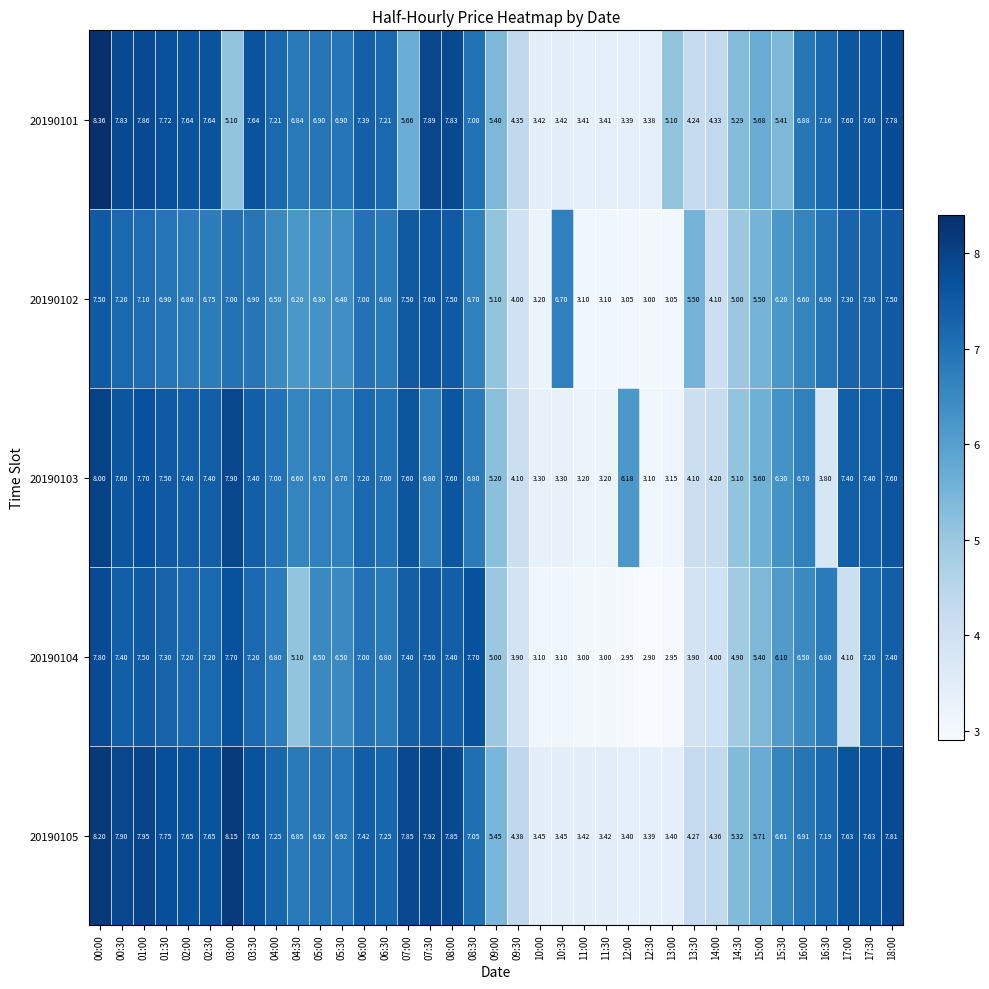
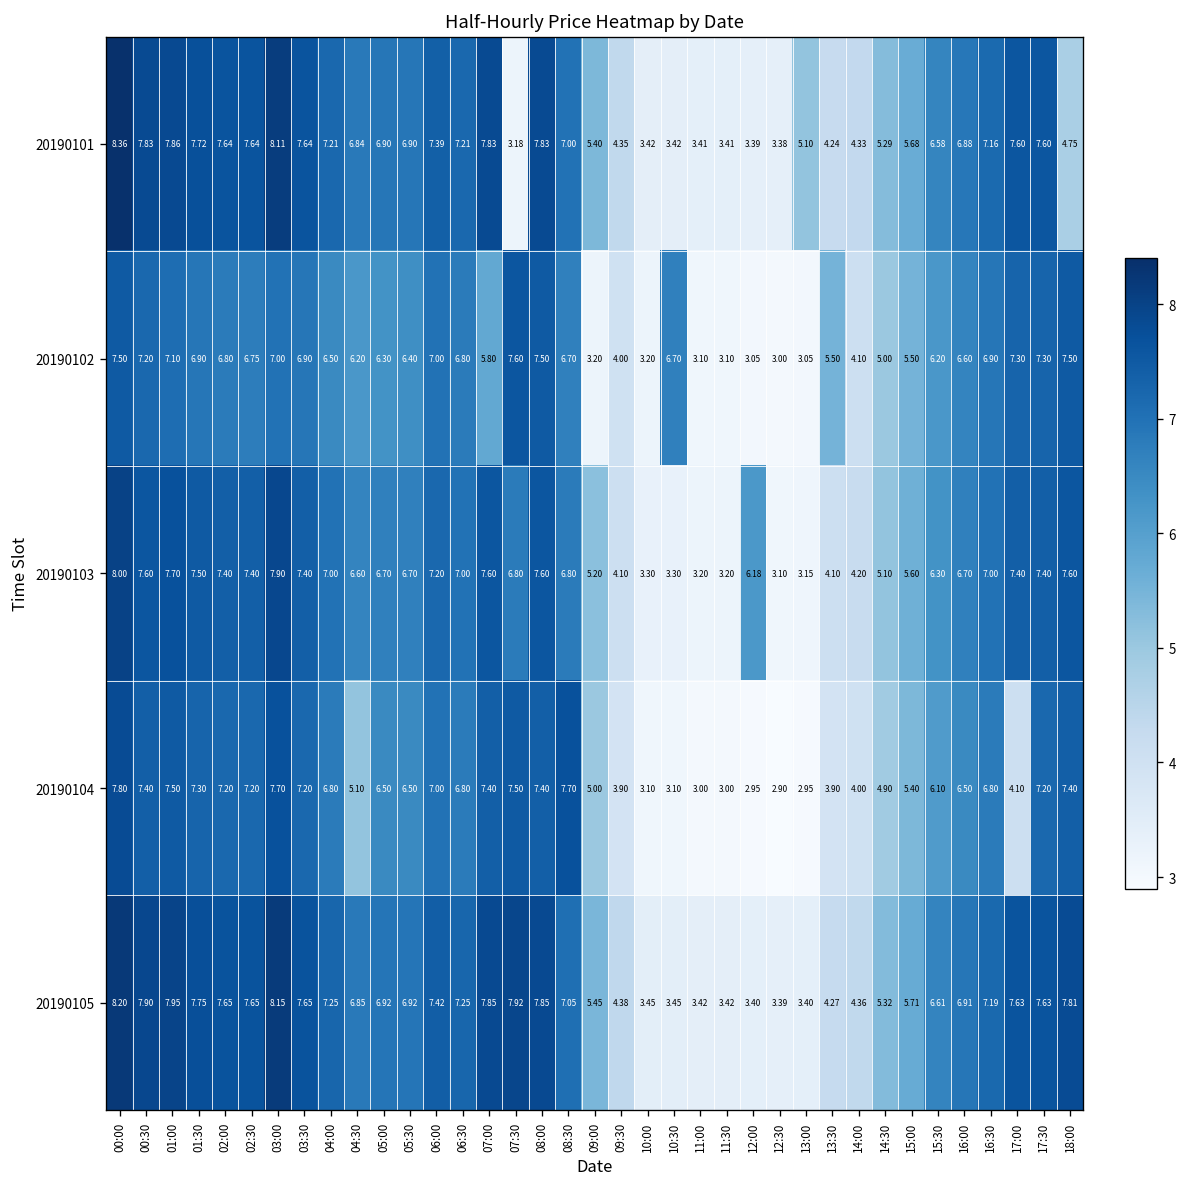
  {
    "20190101": {
      "00:00": 8.36,
      "00:30": 7.83,
      "01:00": 7.86,
      "01:30": 7.72,
      "02:00": 7.64,
      "02:30": 7.64,
-     "03:00": 5.10,
+     "03:00": 8.11,
      "03:30": 7.64,
      "04:00": 7.21,
      "04:30": 6.84,
      "05:00": 6.90,
      "05:30": 6.90,
      "06:00": 7.39,
      "06:30": 7.21,
-     "07:00": 5.66,
-     "07:30": 7.89,
+     "07:00": 7.83,
+     "07:30": 3.18,
      "08:00": 7.83,
      "08:30": 7.00,
      "09:00": 5.40,
      "09:30": 4.35,
      "10:00": 3.42,
      "10:30": 3.42,
      "11:00": 3.41,
      "11:30": 3.41,
      "12:00": 3.39,
      "12:30": 3.38,
      "13:00": 5.10,
      "13:30": 4.24,
      "14:00": 4.33,
      "14:30": 5.29,
      "15:00": 5.68,
-     "15:30": 5.41,
+     "15:30": 6.58,
      "16:00": 6.88,
      "16:30": 7.16,
      "17:00": 7.60,
      "17:30": 7.60,
-     "18:00": 7.78
+     "18:00": 4.75
    },
    "20190102": {
      "00:00": 7.50,
      "00:30": 7.20,
      "01:00": 7.10,
      "01:30": 6.90,
      "02:00": 6.80,
      "02:30": 6.75,
      "03:00": 7.00,
      "03:30": 6.90,
      "04:00": 6.50,
      "04:30": 6.20,
      "05:00": 6.30,
      "05:30": 6.40,
      "06:00": 7.00,
      "06:30": 6.80,
-     "07:00": 7.50,
+     "07:00": 5.80,
      "07:30": 7.60,
      "08:00": 7.50,
      "08:30": 6.70,
-     "09:00": 5.10,
+     "09:00": 3.20,
      "09:30": 4.00,
      "10:00": 3.20,
      "10:30": 6.70,
      "11:00": 3.10,
      "11:30": 3.10,
      "12:00": 3.05,
      "12:30": 3.00,
      "13:00": 3.05,
      "13:30": 5.50,
      "14:00": 4.10,
      "14:30": 5.00,
      "15:00": 5.50,
      "15:30": 6.20,
      "16:00": 6.60,
      "16:30": 6.90,
      "17:00": 7.30,
      "17:30": 7.30,
      "18:00": 7.50
    },
    "20190103": {
      "00:00": 8.00,
      "00:30": 7.60,
      "01:00": 7.70,
      "01:30": 7.50,
      "02:00": 7.40,
      "02:30": 7.40,
      "03:00": 7.90,
      "03:30": 7.40,
      "04:00": 7.00,
      "04:30": 6.60,
      "05:00": 6.70,
      "05:30": 6.70,
      "06:00": 7.20,
      "06:30": 7.00,
      "07:00": 7.60,
      "07:30": 6.80,
      "08:00": 7.60,
      "08:30": 6.80,
      "09:00": 5.20,
      "09:30": 4.10,
      "10:00": 3.30,
      "10:30": 3.30,
      "11:00": 3.20,
      "11:30": 3.20,
      "12:00": 6.18,
      "12:30": 3.10,
      "13:00": 3.15,
      "13:30": 4.10,
      "14:00": 4.20,
      "14:30": 5.10,
      "15:00": 5.60,
      "15:30": 6.30,
      "16:00": 6.70,
-     "16:30": 3.80,
+     "16:30": 7.00,
      "17:00": 7.40,
      "17:30": 7.40,
      "18:00": 7.60
    },
    "20190104": {
      "00:00": 7.80,
      "00:30": 7.40,
      "01:00": 7.50,
      "01:30": 7.30,
      "02:00": 7.20,
      "02:30": 7.20,
      "03:00": 7.70,
      "03:30": 7.20,
      "04:00": 6.80,
      "04:30": 5.10,
      "05:00": 6.50,
      "05:30": 6.50,
      "06:00": 7.00,
      "06:30": 6.80,
      "07:00": 7.40,
      "07:30": 7.50,
      "08:00": 7.40,
      "08:30": 7.70,
      "09:00": 5.00,
      "09:30": 3.90,
      "10:00": 3.10,
      "10:30": 3.10,
      "11:00": 3.00,
      "11:30": 3.00,
      "12:00": 2.95,
      "12:30": 2.90,
      "13:00": 2.95,
      "13:30": 3.90,
      "14:00": 4.00,
      "14:30": 4.90,
      "15:00": 5.40,
      "15:30": 6.10,
      "16:00": 6.50,
      "16:30": 6.80,
      "17:00": 4.10,
      "17:30": 7.20,
      "18:00": 7.40
    },
    "20190105": {
      "00:00": 8.20,
      "00:30": 7.90,
      "01:00": 7.95,
      "01:30": 7.75,
      "02:00": 7.65,
      "02:30": 7.65,
      "03:00": 8.15,
      "03:30": 7.65,
      "04:00": 7.25,
      "04:30": 6.85,
      "05:00": 6.92,
      "05:30": 6.92,
      "06:00": 7.42,
      "06:30": 7.25,
      "07:00": 7.85,
      "07:30": 7.92,
      "08:00": 7.85,
      "08:30": 7.05,
      "09:00": 5.45,
      "09:30": 4.38,
      "10:00": 3.45,
      "10:30": 3.45,
      "11:00": 3.42,
      "11:30": 3.42,
      "12:00": 3.40,
      "12:30": 3.39,
      "13:00": 3.40,
      "13:30": 4.27,
      "14:00": 4.36,
      "14:30": 5.32,
      "15:00": 5.71,
      "15:30": 6.61,
      "16:00": 6.91,
      "16:30": 7.19,
      "17:00": 7.63,
      "17:30": 7.63,
      "18:00": 7.81
    }
  }
